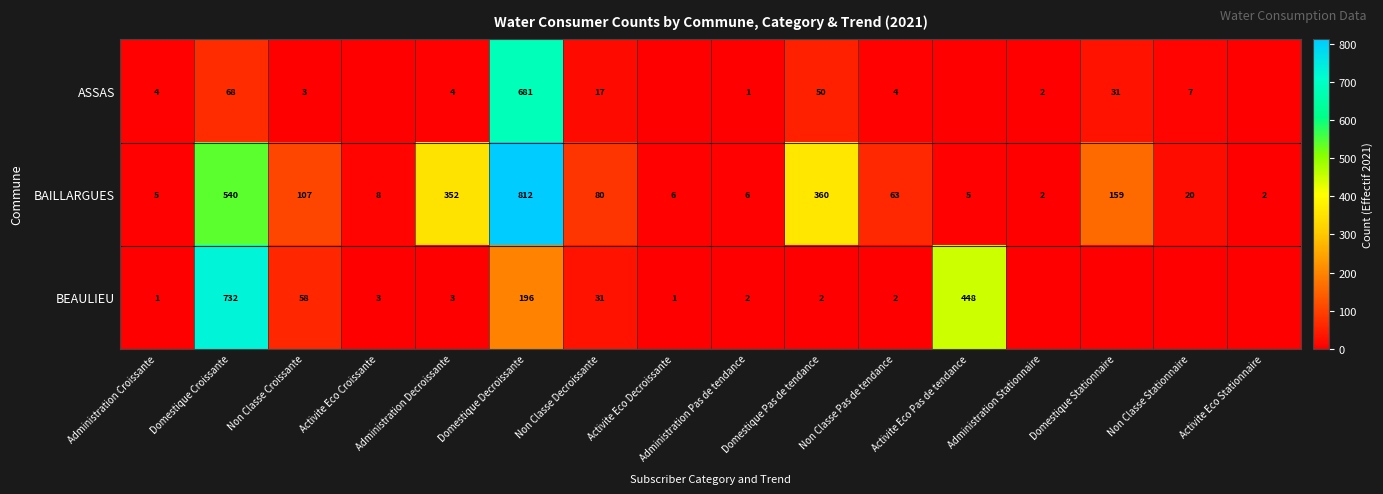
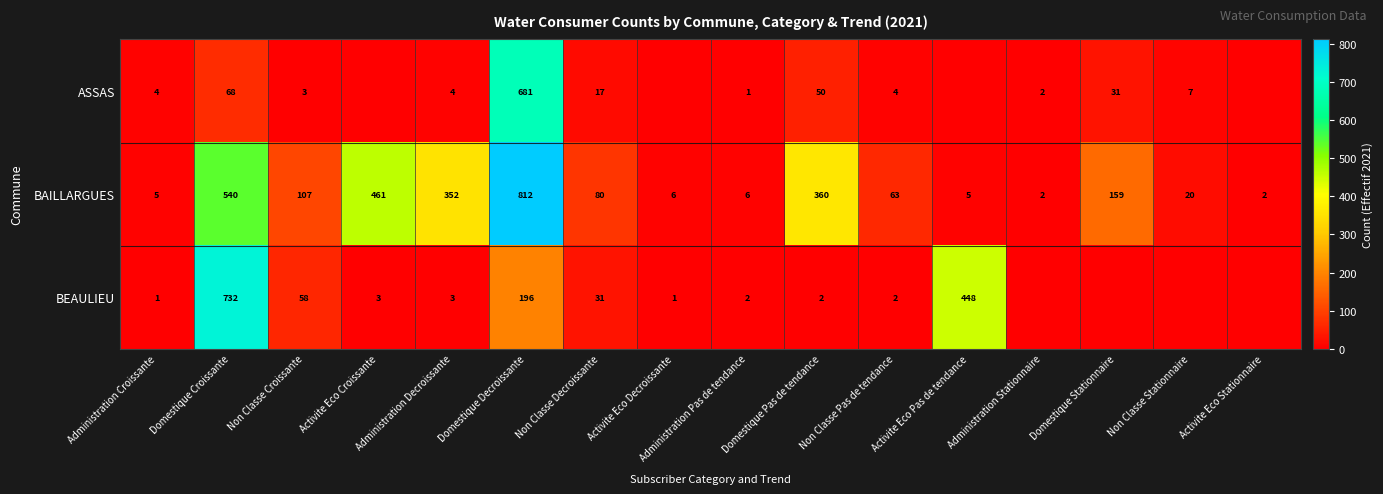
  {
    "ASSAS": {
      "Administration Croissante": 4,
      "Domestique Croissante": 68,
      "Non Classe Croissante": 3,
      "Administration Decroissante": 4,
      "Domestique Decroissante": 681,
      "Non Classe Decroissante": 17,
      "Administration Pas de tendance": 1,
      "Domestique Pas de tendance": 50,
      "Non Classe Pas de tendance": 4,
      "Administration Stationnaire": 2,
      "Domestique Stationnaire": 31,
      "Non Classe Stationnaire": 7
    },
    "BAILLARGUES": {
      "Administration Croissante": 5,
      "Domestique Croissante": 540,
      "Non Classe Croissante": 107,
-     "Activite Eco Croissante": 8,
+     "Activite Eco Croissante": 461,
      "Administration Decroissante": 352,
      "Domestique Decroissante": 812,
      "Non Classe Decroissante": 80,
      "Activite Eco Decroissante": 6,
      "Administration Pas de tendance": 6,
      "Domestique Pas de tendance": 360,
      "Non Classe Pas de tendance": 63,
      "Activite Eco Pas de tendance": 5,
      "Administration Stationnaire": 2,
      "Domestique Stationnaire": 159,
      "Non Classe Stationnaire": 20,
      "Activite Eco Stationnaire": 2
    },
    "BEAULIEU": {
      "Administration Croissante": 1,
      "Domestique Croissante": 732,
      "Non Classe Croissante": 58,
      "Activite Eco Croissante": 3,
      "Administration Decroissante": 3,
      "Domestique Decroissante": 196,
      "Non Classe Decroissante": 31,
      "Activite Eco Decroissante": 1,
      "Administration Pas de tendance": 2,
      "Domestique Pas de tendance": 2,
      "Non Classe Pas de tendance": 2,
      "Activite Eco Pas de tendance": 448
    }
  }
